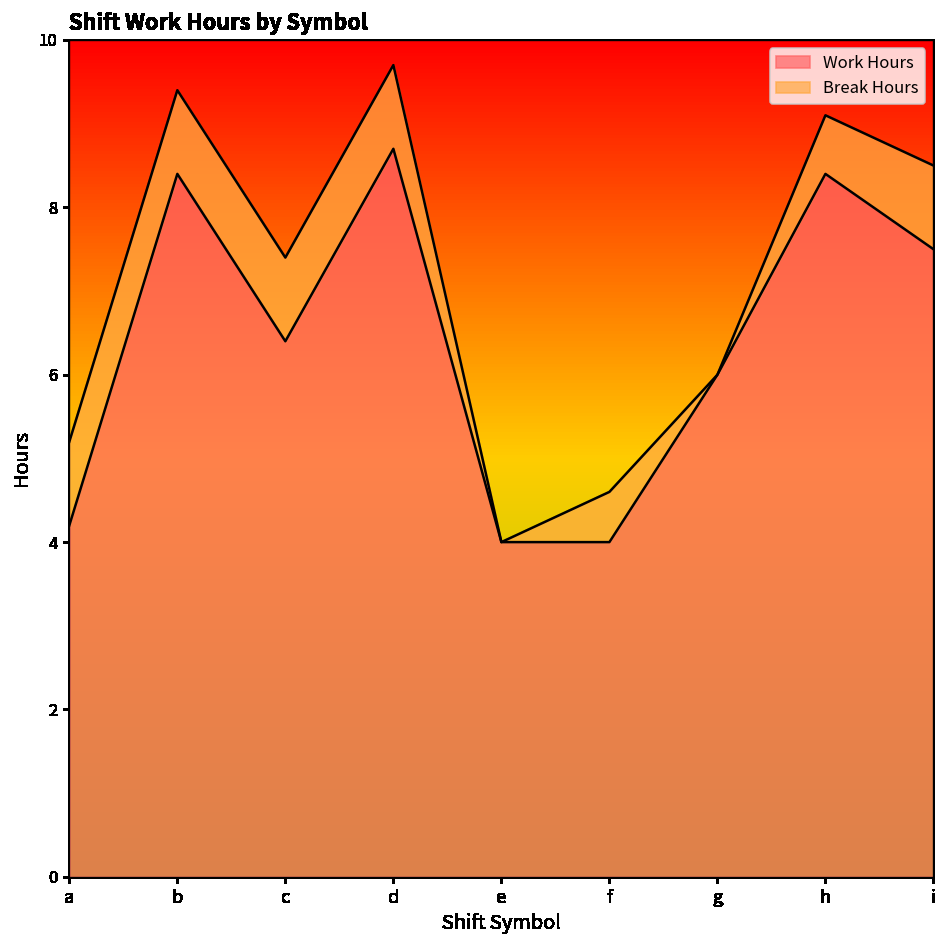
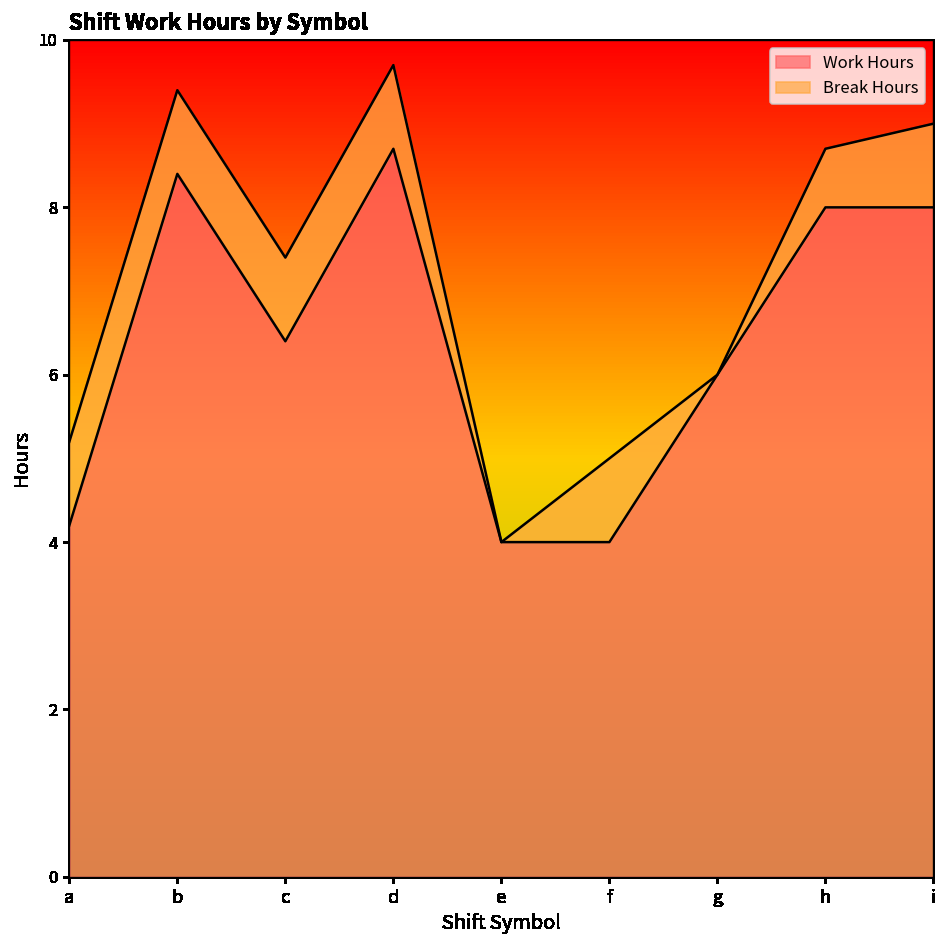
  {
    "Work Hours": {
      "a": 4.2,
      "b": 8.4,
      "c": 6.4,
      "d": 8.7,
      "f": 4.0,
-     "h": 8.4,
-     "i": 7.5
+     "h": 8.0,
+     "i": 8.0
    },
    "Break Hours": {
      "a": 1.0,
      "b": 1.0,
      "c": 1.0,
      "d": 1.0,
-     "f": 0.6,
+     "f": 1.0,
      "h": 0.7,
      "i": 1.0
    }
  }
